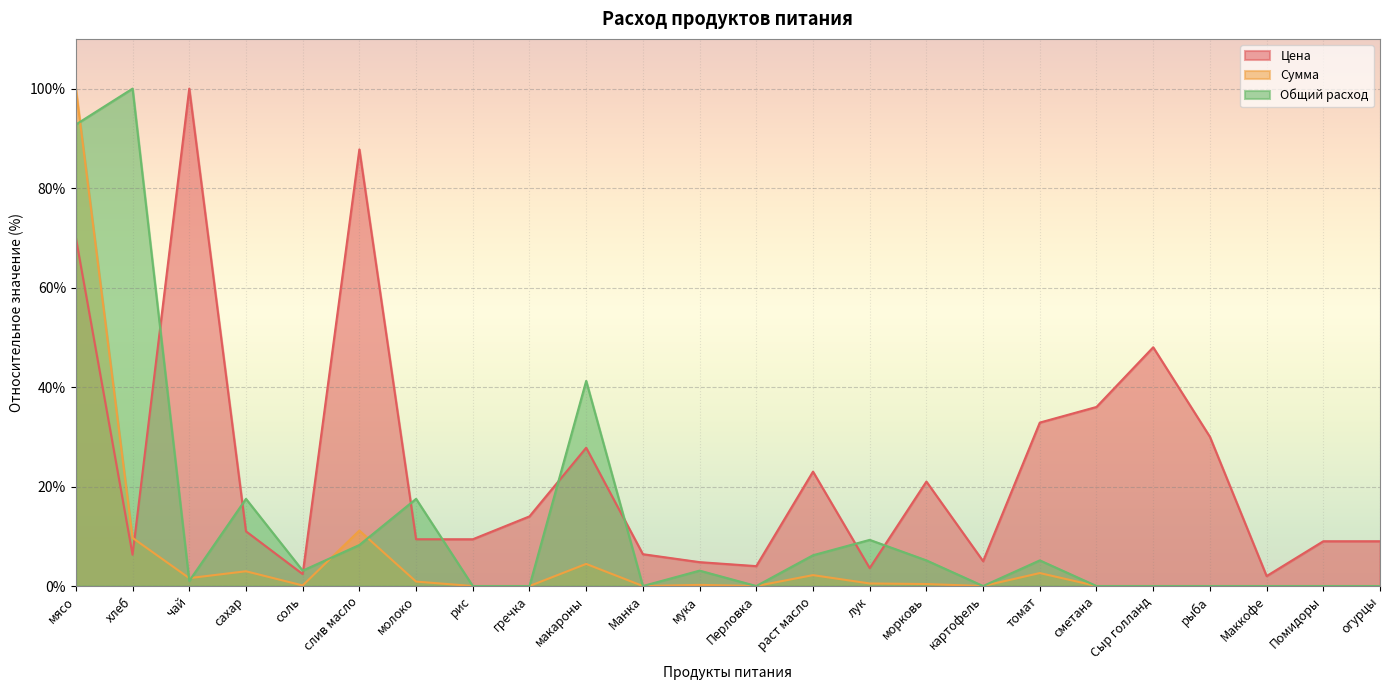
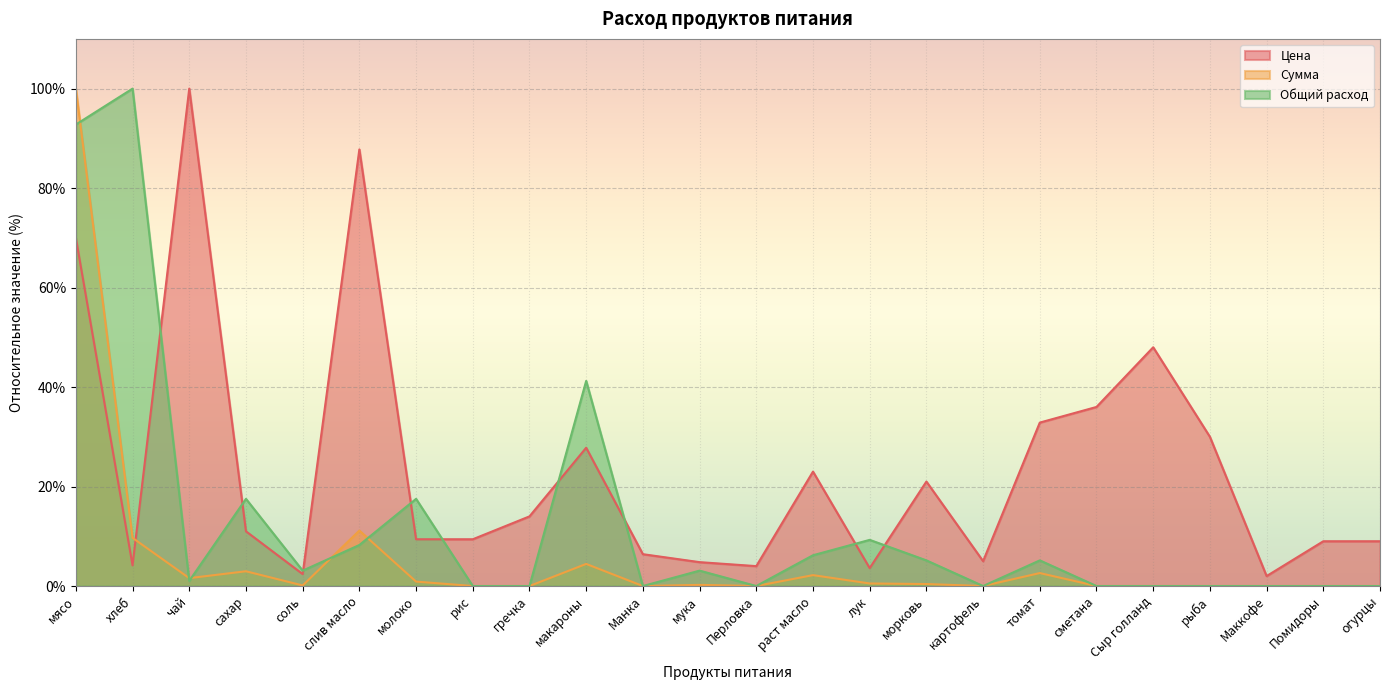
  {
    "Цена": {
      "мясо": "70%",
-     "хлеб": "6%",
+     "хлеб": "4%",
      "чай": "100%",
      "сахар": "11%",
      "соль": "2%",
      "слив масло": "88%",
      "молоко": "9%",
      "рис": "9%",
      "гречка": "14%",
      "макароны": "28%",
      "Манка": "6%",
      "мука": "5%",
      "Перловка": "4%",
      "раст масло": "23%",
      "лук": "4%",
      "морковь": "21%",
      "картофель": "5%",
      "томат": "33%",
      "сметана": "36%",
      "Сыр голланд": "48%",
      "рыба": "30%",
      "Маккофе": "2%",
      "Помидоры": "9%",
      "огурцы": "9%"
    },
    "Сумма": {
      "мясо": "100%",
      "хлеб": "10%",
      "чай": "2%",
      "сахар": "3%",
      "соль": "0%",
      "слив масло": "11%",
      "молоко": "1%",
      "макароны": "4%",
      "мука": "0%",
      "раст масло": "2%",
      "лук": "1%",
      "морковь": "0%",
      "томат": "3%"
    },
    "Общий расход": {
      "мясо": "93%",
      "хлеб": "100%",
      "чай": "1%",
      "сахар": "18%",
      "соль": "3%",
      "слив масло": "8%",
      "молоко": "18%",
      "макароны": "41%",
      "мука": "3%",
      "раст масло": "6%",
      "лук": "9%",
      "морковь": "5%",
      "томат": "5%"
    }
  }
